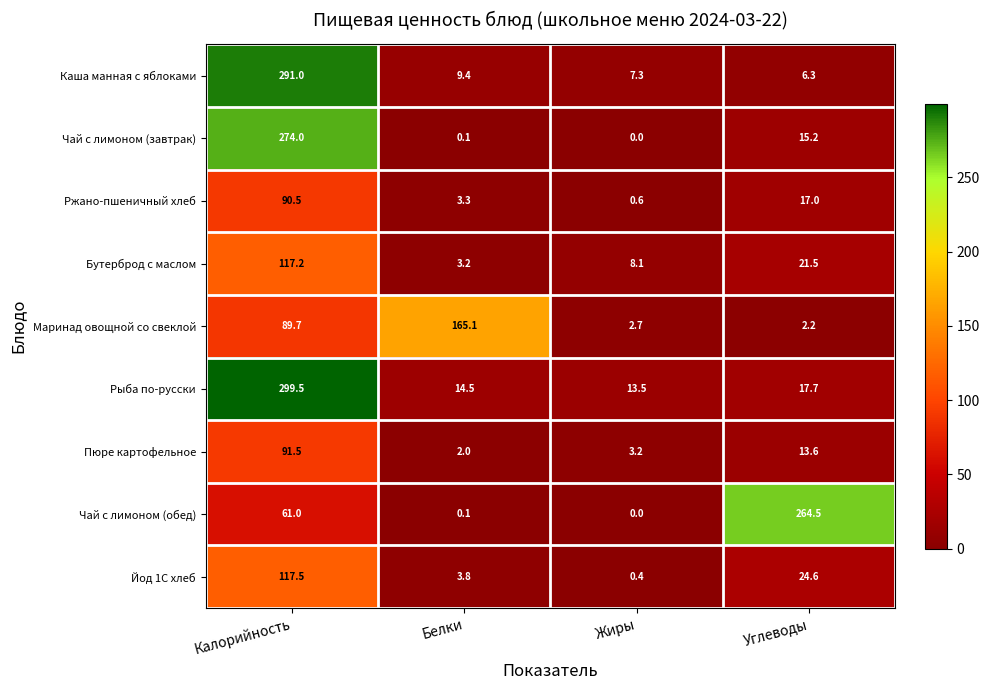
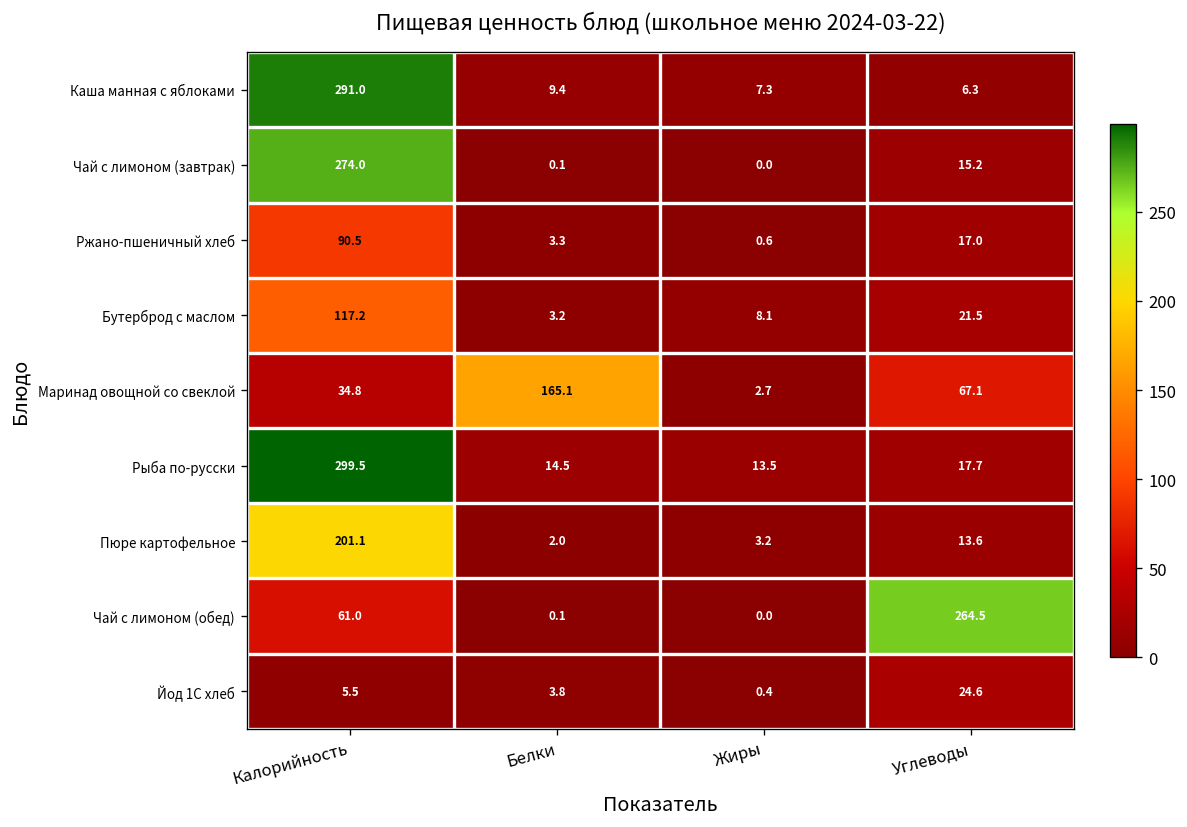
  {
    "Каша манная с яблоками": {
      "Калорийность": 291.0,
      "Белки": 9.4,
      "Жиры": 7.3,
      "Углеводы": 6.3
    },
    "Чай с лимоном (завтрак)": {
      "Калорийность": 274.0,
      "Белки": 0.1,
      "Жиры": 0.0,
      "Углеводы": 15.2
    },
    "Ржано-пшеничный хлеб": {
      "Калорийность": 90.5,
      "Белки": 3.3,
      "Жиры": 0.6,
      "Углеводы": 17.0
    },
    "Бутерброд с маслом": {
      "Калорийность": 117.2,
      "Белки": 3.2,
      "Жиры": 8.1,
      "Углеводы": 21.5
    },
    "Маринад овощной со свеклой": {
-     "Калорийность": 89.7,
+     "Калорийность": 34.8,
      "Белки": 165.1,
      "Жиры": 2.7,
-     "Углеводы": 2.2
+     "Углеводы": 67.1
    },
    "Рыба по-русски": {
      "Калорийность": 299.5,
      "Белки": 14.5,
      "Жиры": 13.5,
      "Углеводы": 17.7
    },
    "Пюре картофельное": {
-     "Калорийность": 91.5,
+     "Калорийность": 201.1,
      "Белки": 2.0,
      "Жиры": 3.2,
      "Углеводы": 13.6
    },
    "Чай с лимоном (обед)": {
      "Калорийность": 61.0,
      "Белки": 0.1,
      "Жиры": 0.0,
      "Углеводы": 264.5
    },
    "Йод 1С хлеб": {
-     "Калорийность": 117.5,
+     "Калорийность": 5.5,
      "Белки": 3.8,
      "Жиры": 0.4,
      "Углеводы": 24.6
    }
  }
